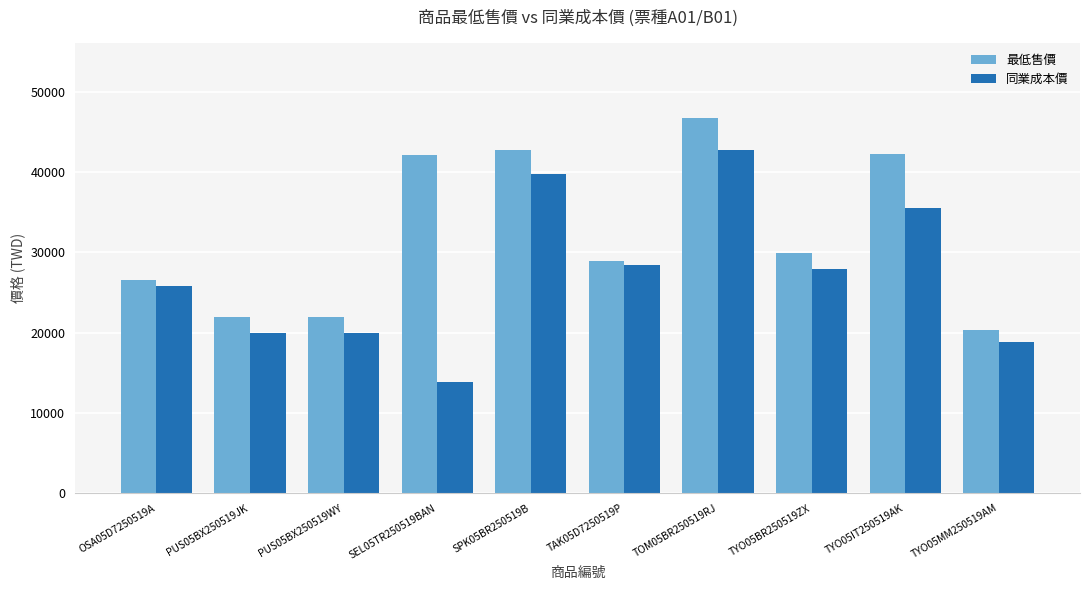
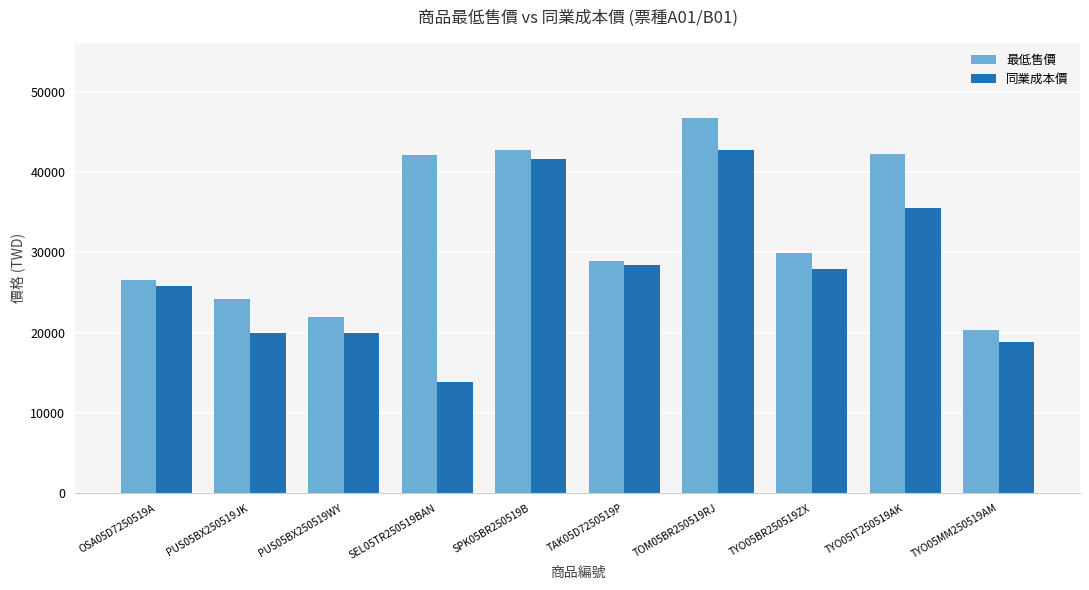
  {
    "最低售價": {
      "OSA05D7250519A": 27000,
-     "PUS05BX250519JK": 22000,
+     "PUS05BX250519JK": 24000,
      "PUS05BX250519WY": 22000,
      "SEL05TR250519BAN": 42000,
      "SPK05BR250519B": 43000,
      "TAK05D7250519P": 29000,
      "TOM05BR250519RJ": 47000,
      "TYO05BR250519ZX": 30000,
      "TYO05IT250519AK": 42000,
      "TYO05MM250519AM": 20000
    },
    "同業成本價": {
      "OSA05D7250519A": 26000,
      "PUS05BX250519JK": 20000,
      "PUS05BX250519WY": 20000,
      "SEL05TR250519BAN": 14000,
-     "SPK05BR250519B": 40000,
+     "SPK05BR250519B": 42000,
      "TAK05D7250519P": 28000,
      "TOM05BR250519RJ": 43000,
      "TYO05BR250519ZX": 28000,
      "TYO05IT250519AK": 36000,
      "TYO05MM250519AM": 19000
    }
  }
